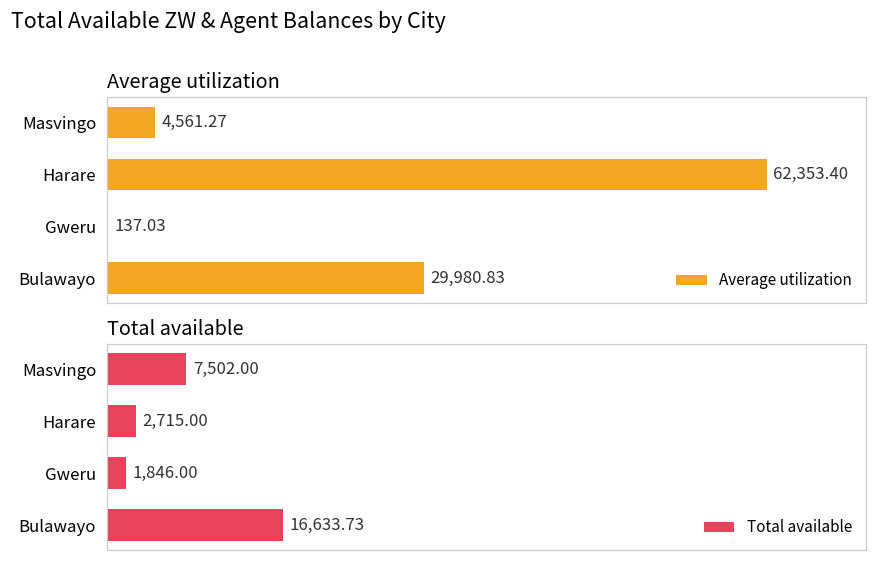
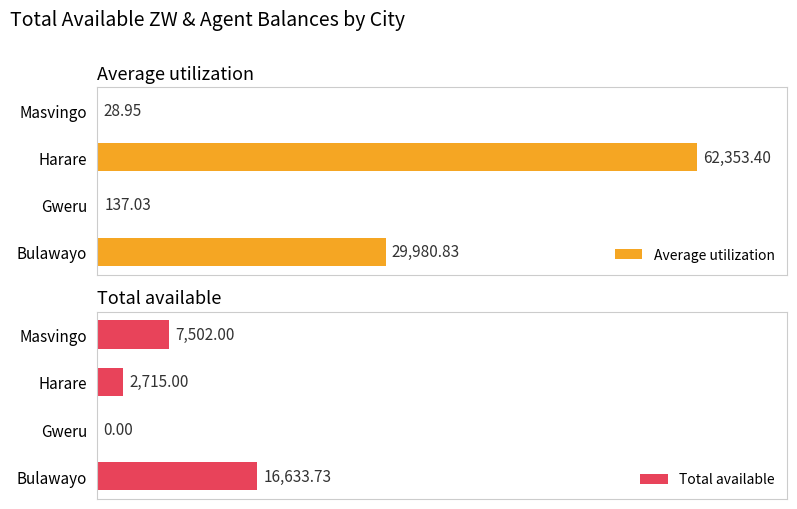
  {
    "Average utilization": {
-     "Masvingo": "4,561.27",
+     "Masvingo": "28.95",
      "Harare": "62,353.40",
      "Gweru": "137.03",
      "Bulawayo": "29,980.83"
    },
    "Total available": {
      "Masvingo": "7,502.00",
      "Harare": "2,715.00",
-     "Gweru": "1,846.00",
+     "Gweru": "0.00",
      "Bulawayo": "16,633.73"
    }
  }
